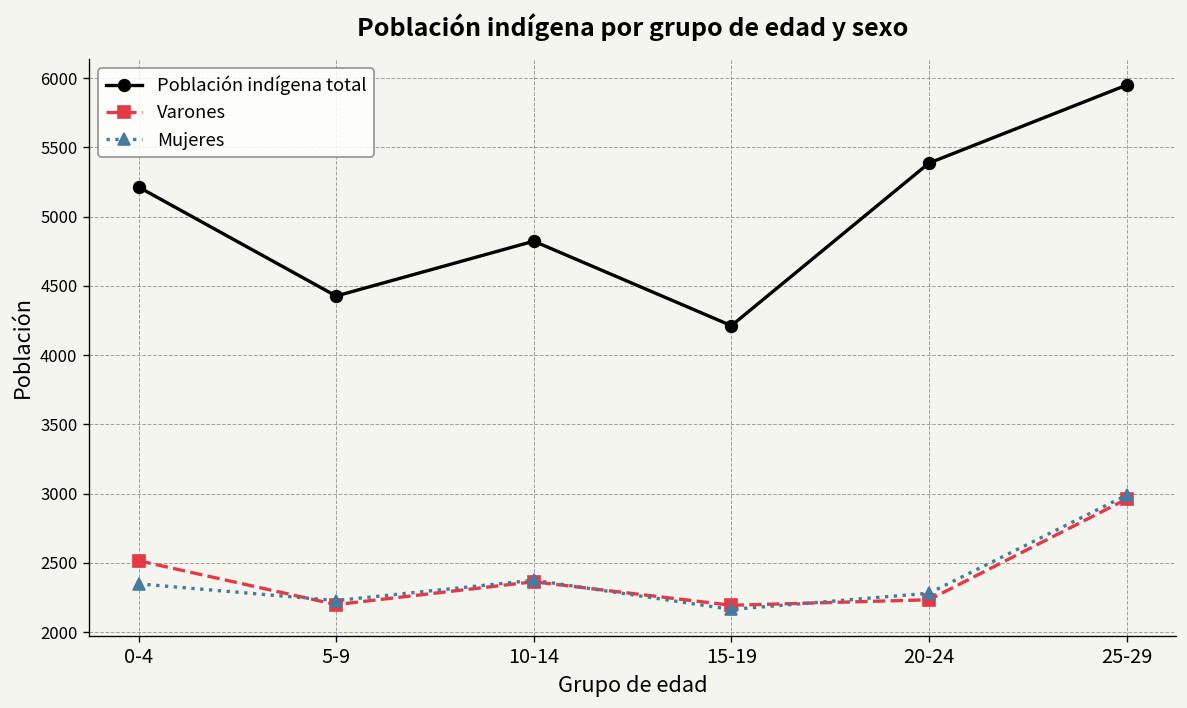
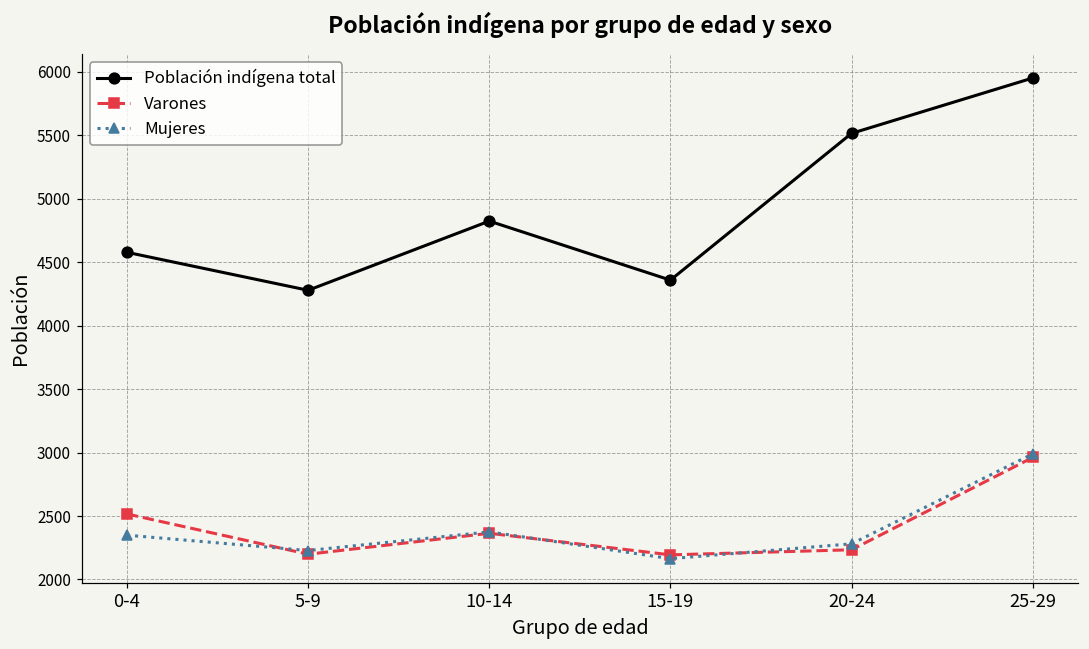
  {
    "Población indígena total": {
-     "0-4": 5210,
-     "5-9": 4430,
+     "0-4": 4580,
+     "5-9": 4280,
      "10-14": 4820,
-     "15-19": 4210,
-     "20-24": 5390,
+     "15-19": 4360,
+     "20-24": 5510,
      "25-29": 5950
    },
    "Varones": {
      "0-4": 2520,
      "5-9": 2200,
      "15-19": 2190,
      "20-24": 2230,
      "25-29": 2960
    },
    "Mujeres": {
      "0-4": 2350,
      "5-9": 2230,
      "15-19": 2160,
      "20-24": 2280,
      "25-29": 2990
    }
  }
